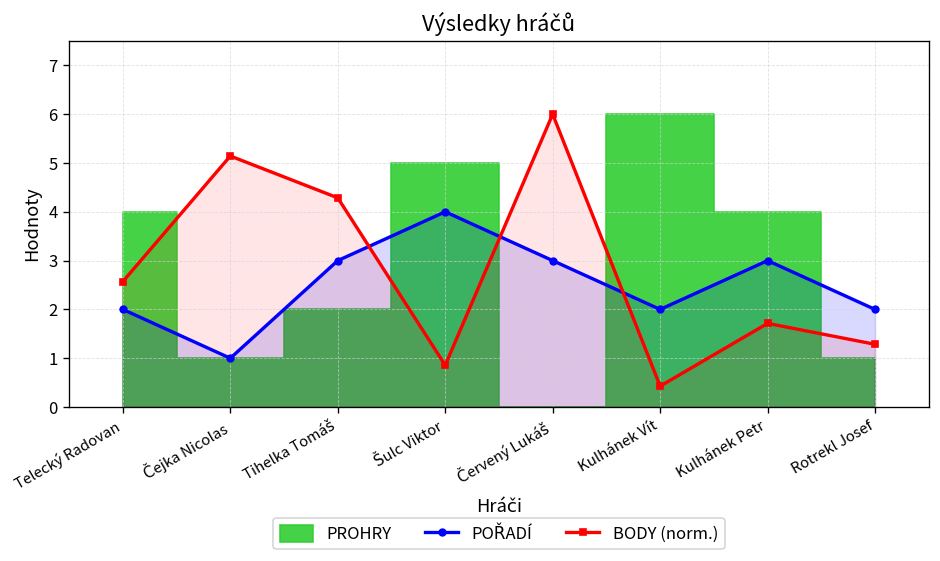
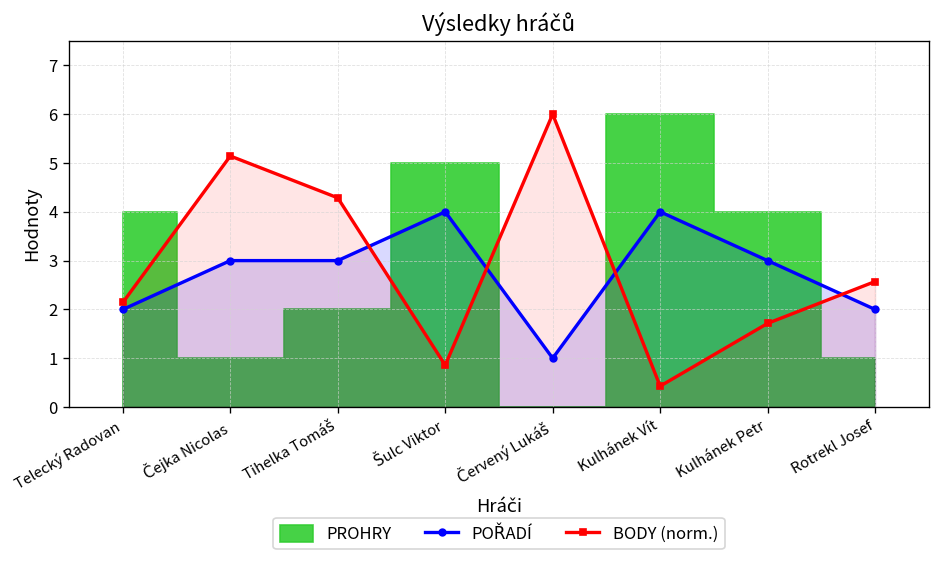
  {
    "POŘADÍ": {
      "Telecký Radovan": 2,
-     "Čejka Nicolas": 1,
+     "Čejka Nicolas": 3,
      "Tihelka Tomáš": 3,
      "Šulc Viktor": 4,
-     "Červený Lukáš": 3,
-     "Kulhánek Vít": 2,
+     "Červený Lukáš": 1,
+     "Kulhánek Vít": 4,
      "Kulhánek Petr": 3,
      "Rotrekl Josef": 2
    },
    "BODY (norm.)": {
-     "Telecký Radovan": 2.6,
+     "Telecký Radovan": 2.1,
      "Čejka Nicolas": 5.1,
      "Tihelka Tomáš": 4.3,
      "Šulc Viktor": 0.9,
      "Červený Lukáš": 6.0,
      "Kulhánek Vít": 0.4,
      "Kulhánek Petr": 1.7,
-     "Rotrekl Josef": 1.3
+     "Rotrekl Josef": 2.6
    }
  }
